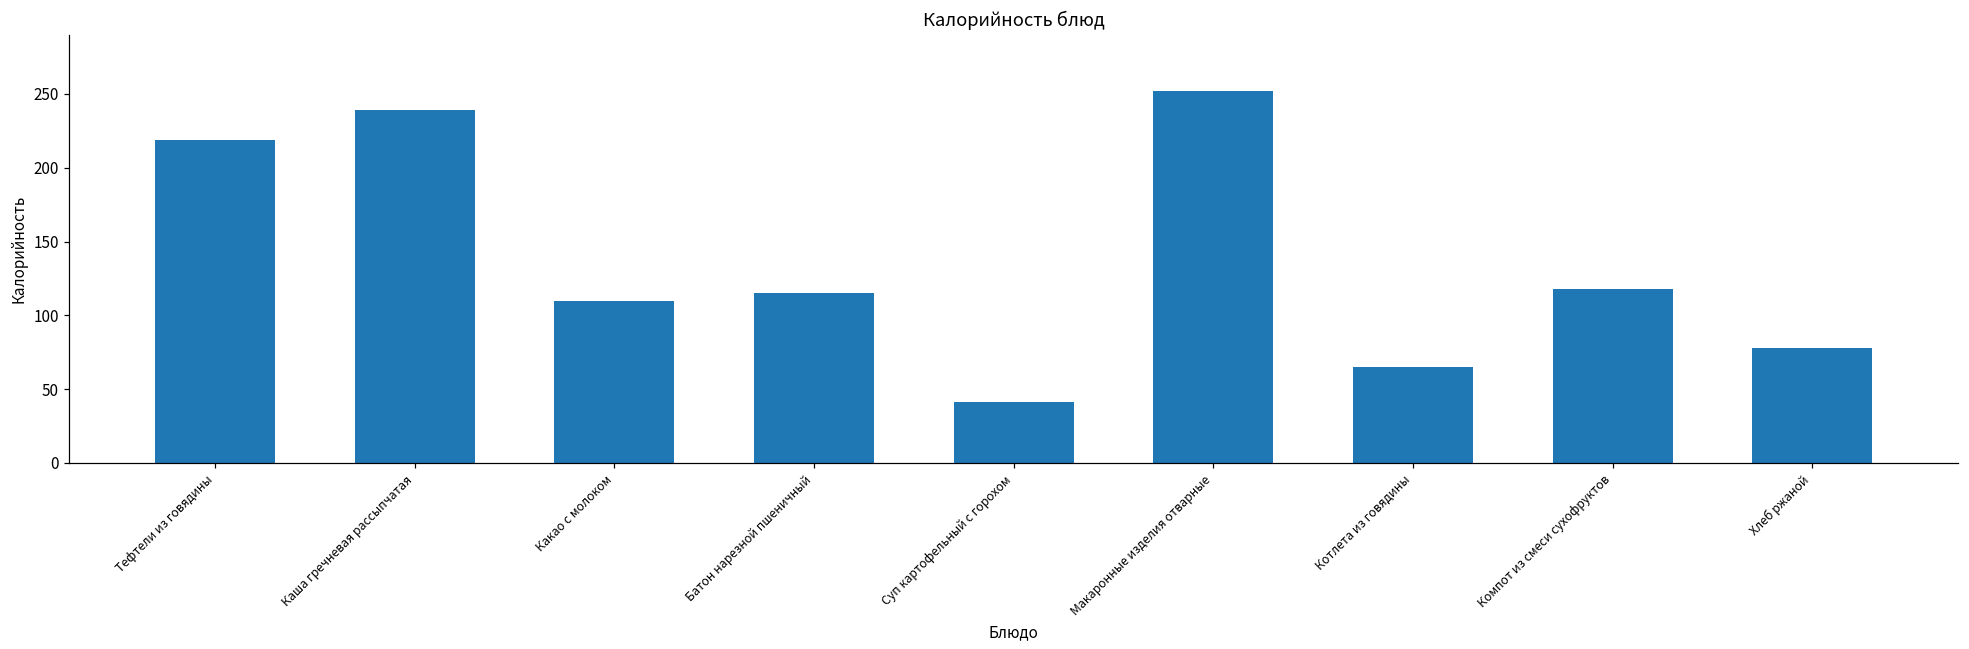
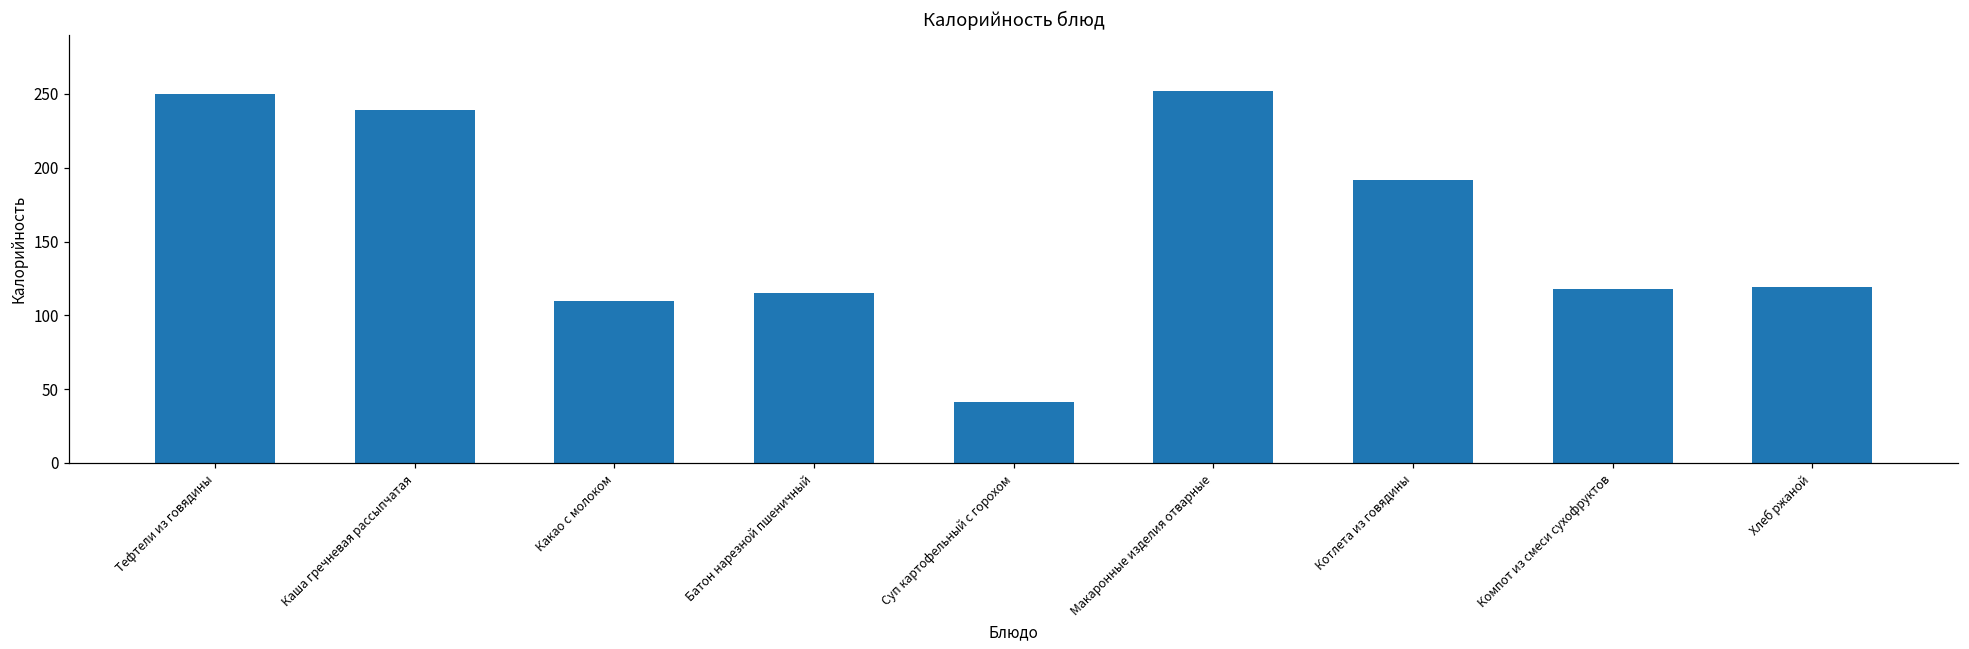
  {
-   "Тефтели из говядины": 219,
+   "Тефтели из говядины": 250,
    "Каша гречневая рассыпчатая": 239,
    "Какао с молоком": 110,
    "Батон нарезной пшеничный": 115,
    "Суп картофельный с горохом": 41,
    "Макаронные изделия отварные": 252,
-   "Котлета из говядины": 65,
+   "Котлета из говядины": 192,
    "Компот из смеси сухофруктов": 118,
-   "Хлеб ржаной": 78
+   "Хлеб ржаной": 119
  }
